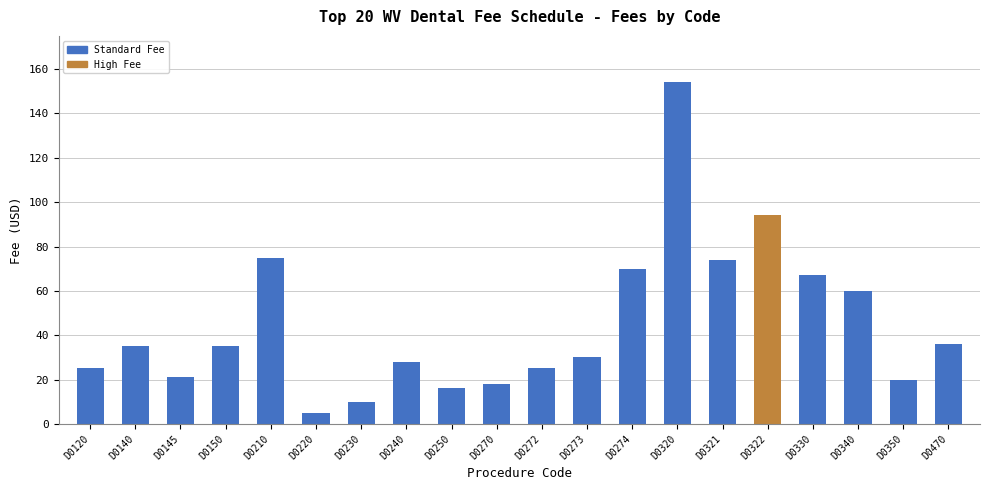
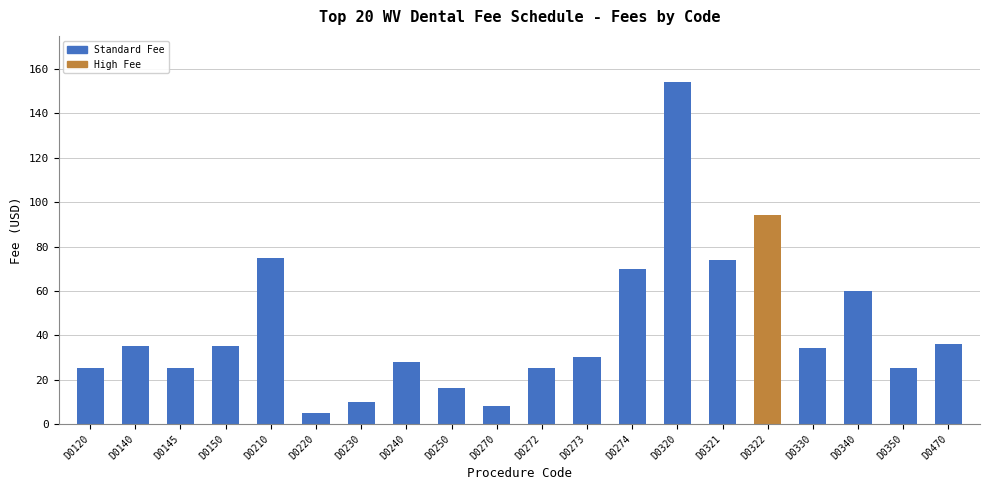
  {
    "D0120": 25,
    "D0140": 35,
-   "D0145": 21,
+   "D0145": 25,
    "D0150": 35,
    "D0210": 75,
    "D0220": 5,
    "D0230": 10,
    "D0240": 28,
    "D0250": 16,
-   "D0270": 18,
+   "D0270": 8,
    "D0272": 25,
    "D0273": 30,
    "D0274": 70,
    "D0320": 154,
    "D0321": 74,
    "D0322": 94,
-   "D0330": 67,
+   "D0330": 34,
    "D0340": 60,
-   "D0350": 20,
+   "D0350": 25,
    "D0470": 36
  }
